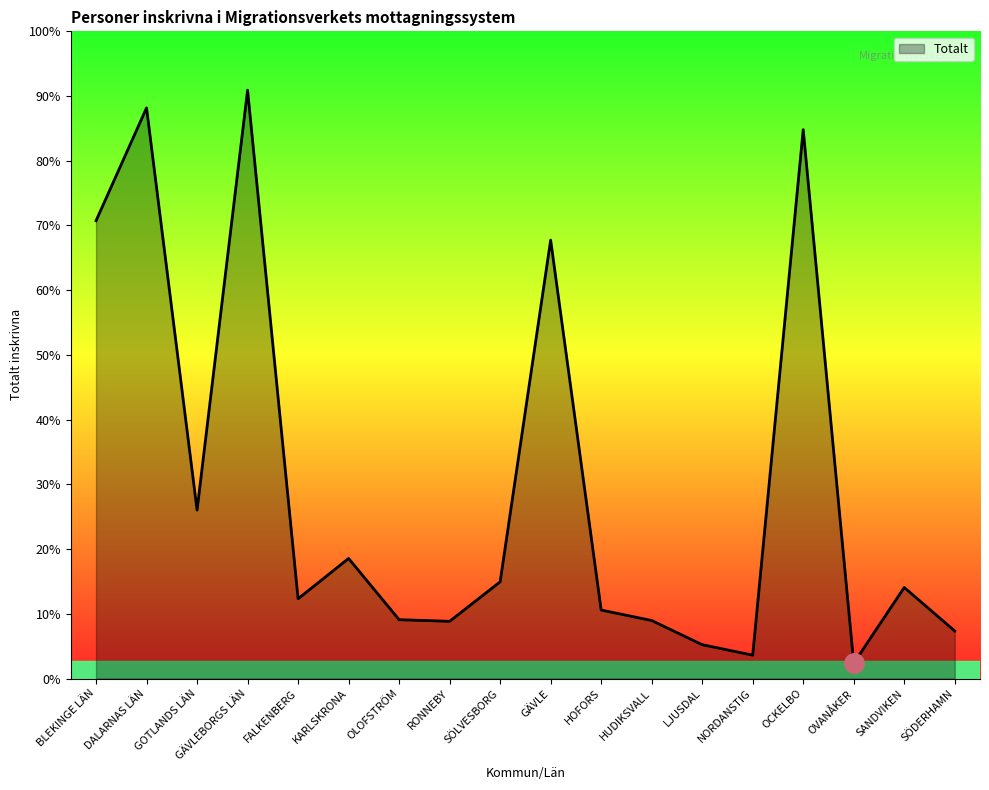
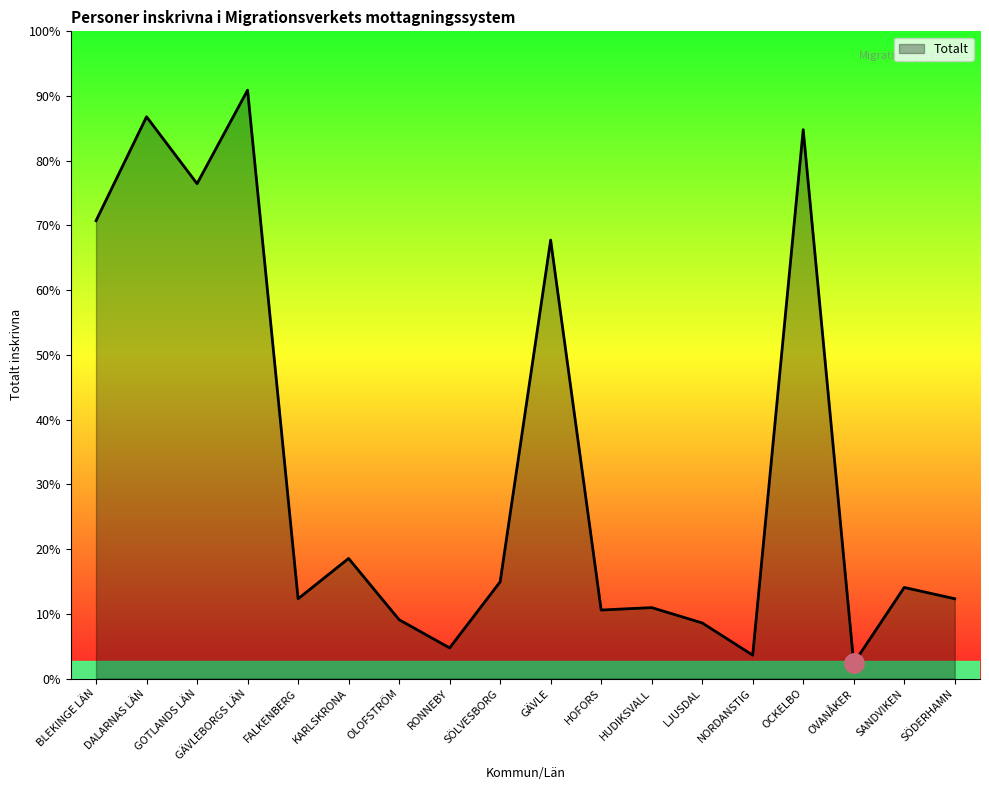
  {
    "Totalt": {
      "BLEKINGE LÄN": "71%",
-     "DALARNAS LÄN": "88%",
-     "GOTLANDS LÄN": "26%",
+     "DALARNAS LÄN": "87%",
+     "GOTLANDS LÄN": "76%",
      "GÄVLEBORGS LÄN": "91%",
      "FALKENBERG": "12%",
      "KARLSKRONA": "19%",
      "OLOFSTRÖM": "9%",
-     "RONNEBY": "9%",
+     "RONNEBY": "5%",
      "SÖLVESBORG": "15%",
      "GÄVLE": "68%",
      "HOFORS": "11%",
-     "HUDIKSVALL": "9%",
-     "LJUSDAL": "5%",
+     "HUDIKSVALL": "11%",
+     "LJUSDAL": "9%",
      "NORDANSTIG": "4%",
      "OCKELBO": "85%",
      "SANDVIKEN": "14%",
-     "SÖDERHAMN": "7%"
+     "SÖDERHAMN": "12%"
    }
  }
